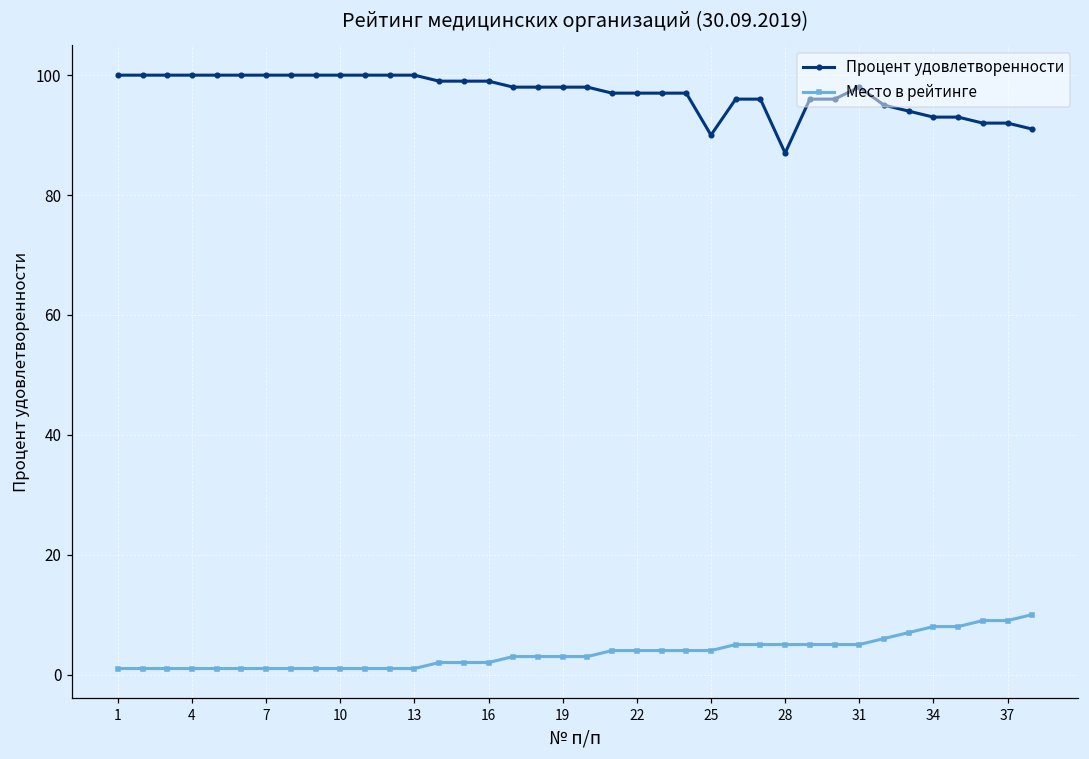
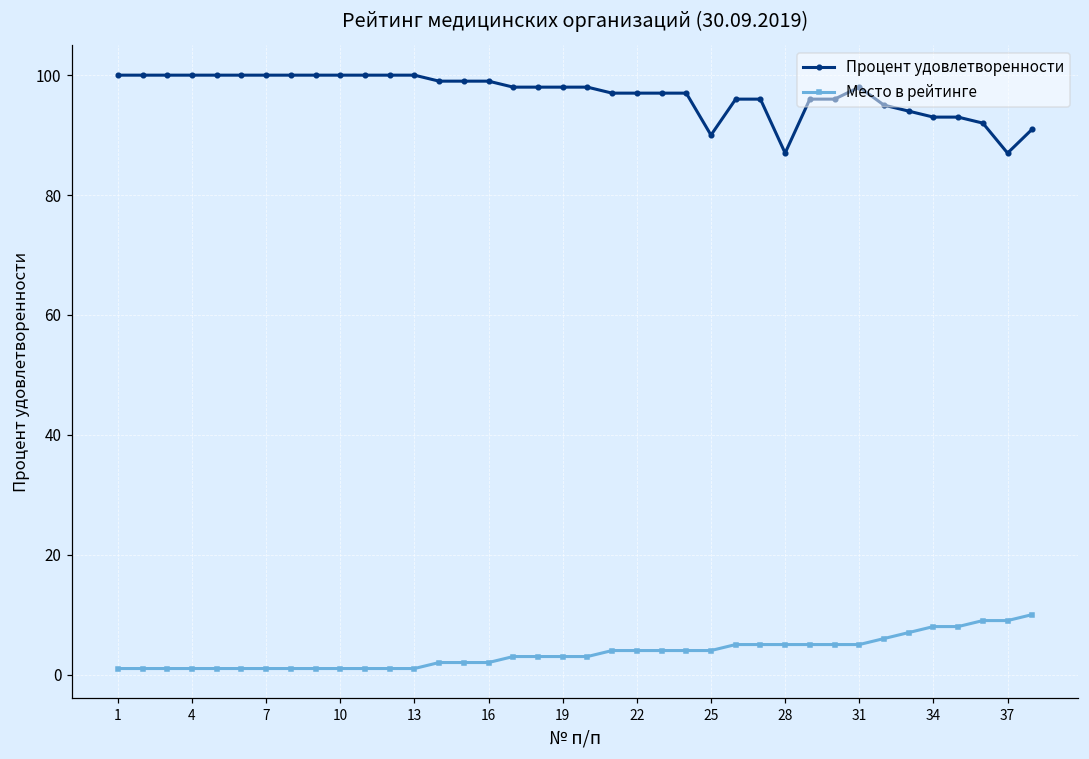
  {
    "Процент удовлетворенности": {
      "1": 100,
      "4": 100,
      "7": 100,
      "10": 100,
      "13": 100,
      "16": 99,
      "19": 98,
      "22": 97,
      "25": 90,
      "28": 87,
      "34": 93,
-     "37": 92
+     "37": 87
    },
    "Место в рейтинге": {
      "1": 1,
      "4": 1,
      "7": 1,
      "10": 1,
      "13": 1,
      "16": 2,
      "19": 3,
      "22": 4,
      "25": 4,
      "28": 5,
      "31": 5,
      "34": 8,
      "37": 9
    }
  }
